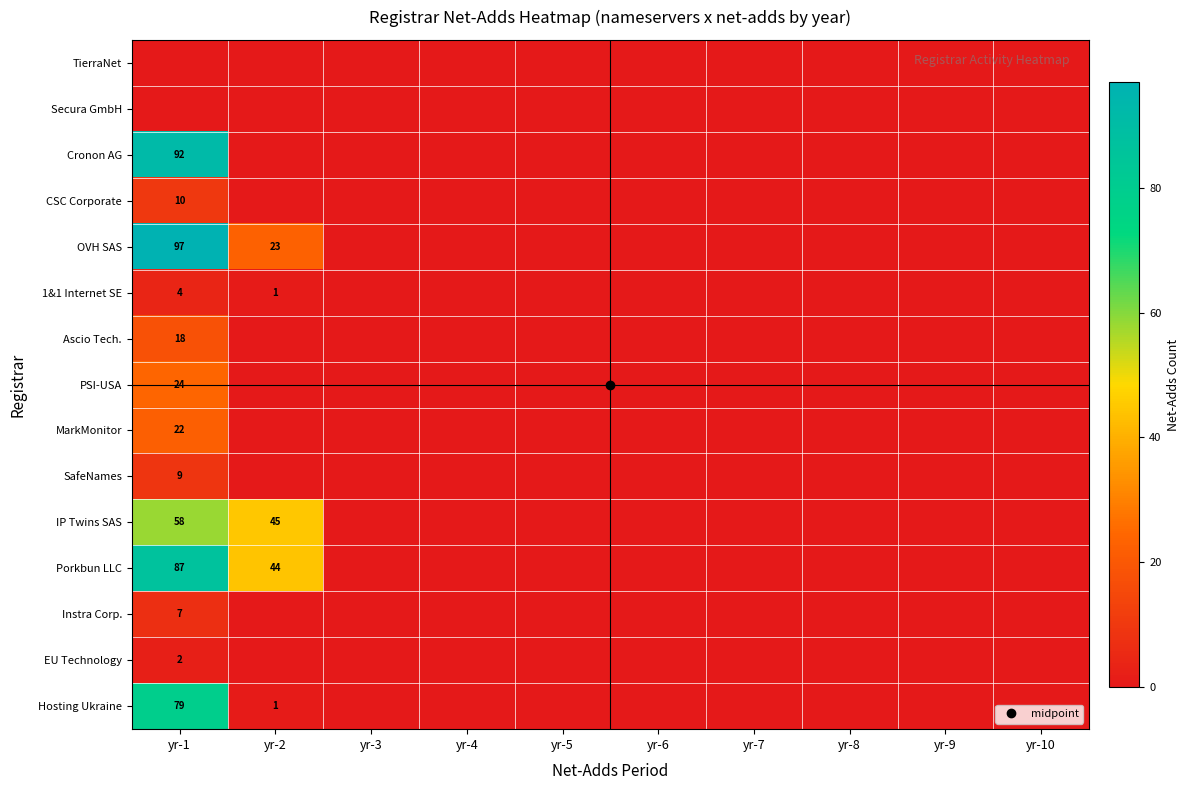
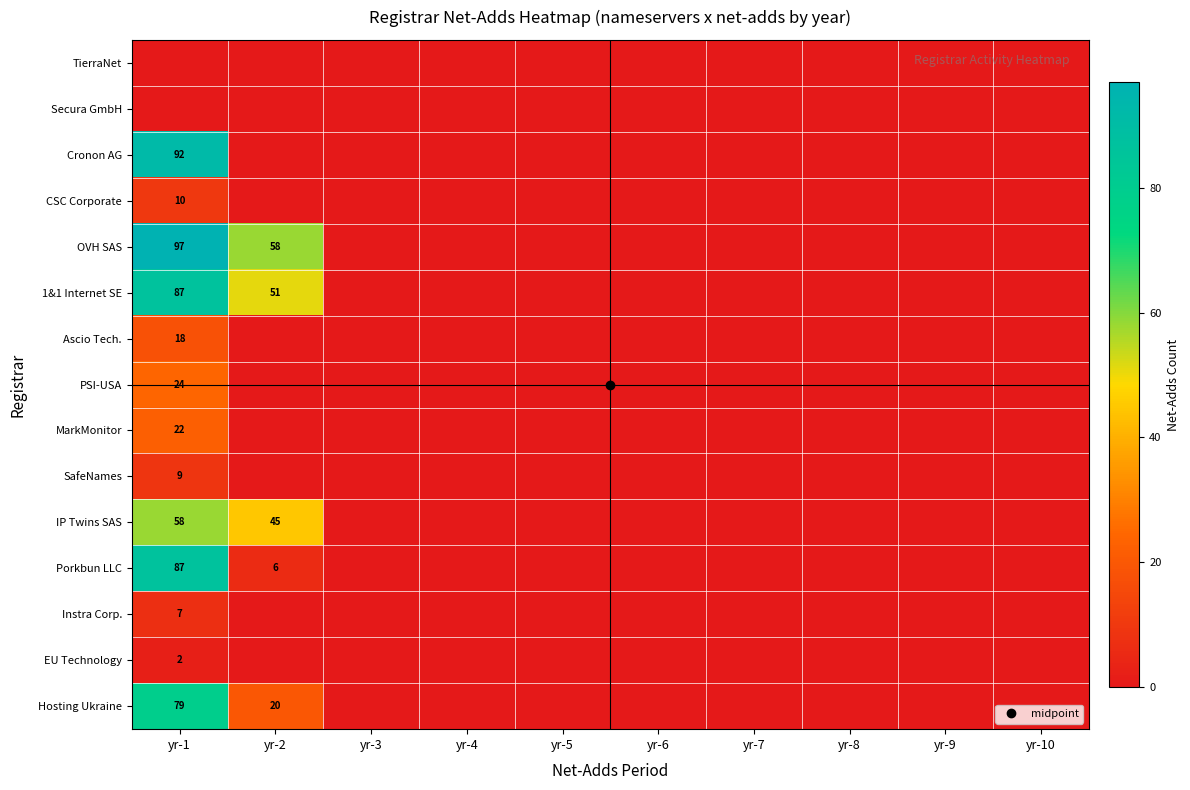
  {
    "Cronon AG": {
      "yr-1": 92
    },
    "CSC Corporate": {
      "yr-1": 10
    },
    "OVH SAS": {
      "yr-1": 97,
-     "yr-2": 23
+     "yr-2": 58
    },
    "1&1 Internet SE": {
-     "yr-1": 4,
-     "yr-2": 1
+     "yr-1": 87,
+     "yr-2": 51
    },
    "Ascio Tech.": {
      "yr-1": 18
    },
    "PSI-USA": {
      "yr-1": 24
    },
    "MarkMonitor": {
      "yr-1": 22
    },
    "SafeNames": {
      "yr-1": 9
    },
    "IP Twins SAS": {
      "yr-1": 58,
      "yr-2": 45
    },
    "Porkbun LLC": {
      "yr-1": 87,
-     "yr-2": 44
+     "yr-2": 6
    },
    "Instra Corp.": {
      "yr-1": 7
    },
    "EU Technology": {
      "yr-1": 2
    },
    "Hosting Ukraine": {
      "yr-1": 79,
-     "yr-2": 1
+     "yr-2": 20
    }
  }
